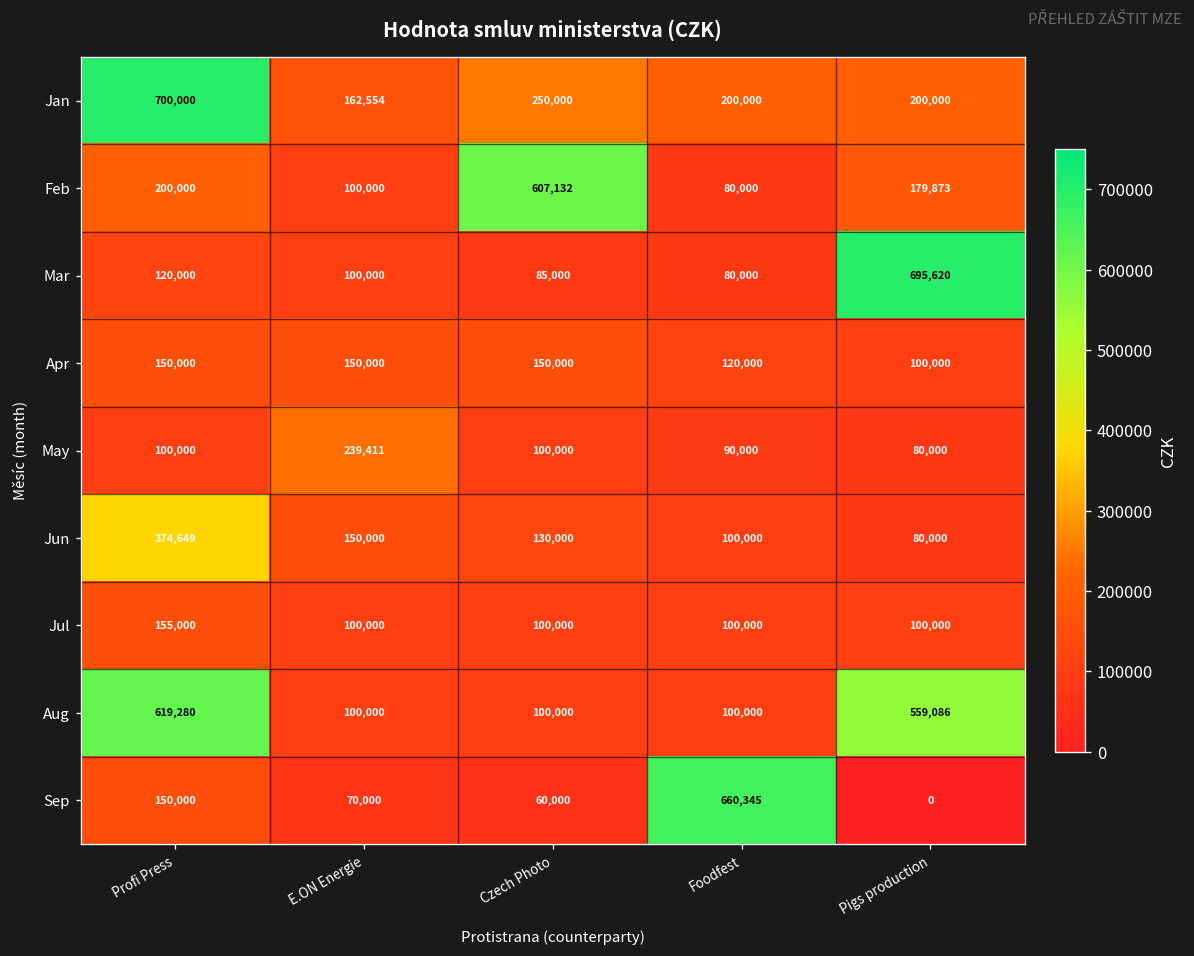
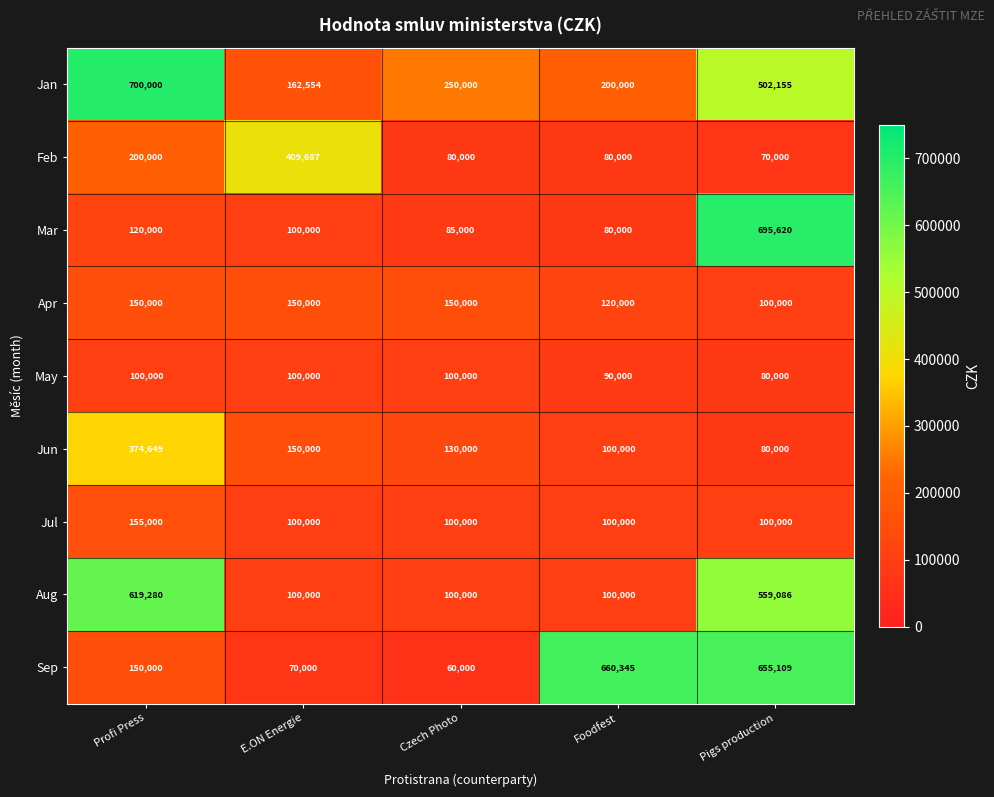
  {
    "Jan": {
      "Profi Press": "700,000",
      "E.ON Energie": "162,554",
      "Czech Photo": "250,000",
      "Foodfest": "200,000",
-     "Pigs production": "200,000"
+     "Pigs production": "502,155"
    },
    "Feb": {
      "Profi Press": "200,000",
-     "E.ON Energie": "100,000",
-     "Czech Photo": "607,132",
+     "E.ON Energie": "409,687",
+     "Czech Photo": "80,000",
      "Foodfest": "80,000",
-     "Pigs production": "179,873"
+     "Pigs production": "70,000"
    },
    "Mar": {
      "Profi Press": "120,000",
      "E.ON Energie": "100,000",
      "Czech Photo": "85,000",
      "Foodfest": "80,000",
      "Pigs production": "695,620"
    },
    "Apr": {
      "Profi Press": "150,000",
      "E.ON Energie": "150,000",
      "Czech Photo": "150,000",
      "Foodfest": "120,000",
      "Pigs production": "100,000"
    },
    "May": {
      "Profi Press": "100,000",
-     "E.ON Energie": "239,411",
+     "E.ON Energie": "100,000",
      "Czech Photo": "100,000",
      "Foodfest": "90,000",
      "Pigs production": "80,000"
    },
    "Jun": {
      "Profi Press": "374,649",
      "E.ON Energie": "150,000",
      "Czech Photo": "130,000",
      "Foodfest": "100,000",
      "Pigs production": "80,000"
    },
    "Jul": {
      "Profi Press": "155,000",
      "E.ON Energie": "100,000",
      "Czech Photo": "100,000",
      "Foodfest": "100,000",
      "Pigs production": "100,000"
    },
    "Aug": {
      "Profi Press": "619,280",
      "E.ON Energie": "100,000",
      "Czech Photo": "100,000",
      "Foodfest": "100,000",
      "Pigs production": "559,086"
    },
    "Sep": {
      "Profi Press": "150,000",
      "E.ON Energie": "70,000",
      "Czech Photo": "60,000",
      "Foodfest": "660,345",
-     "Pigs production": "0"
+     "Pigs production": "655,109"
    }
  }
